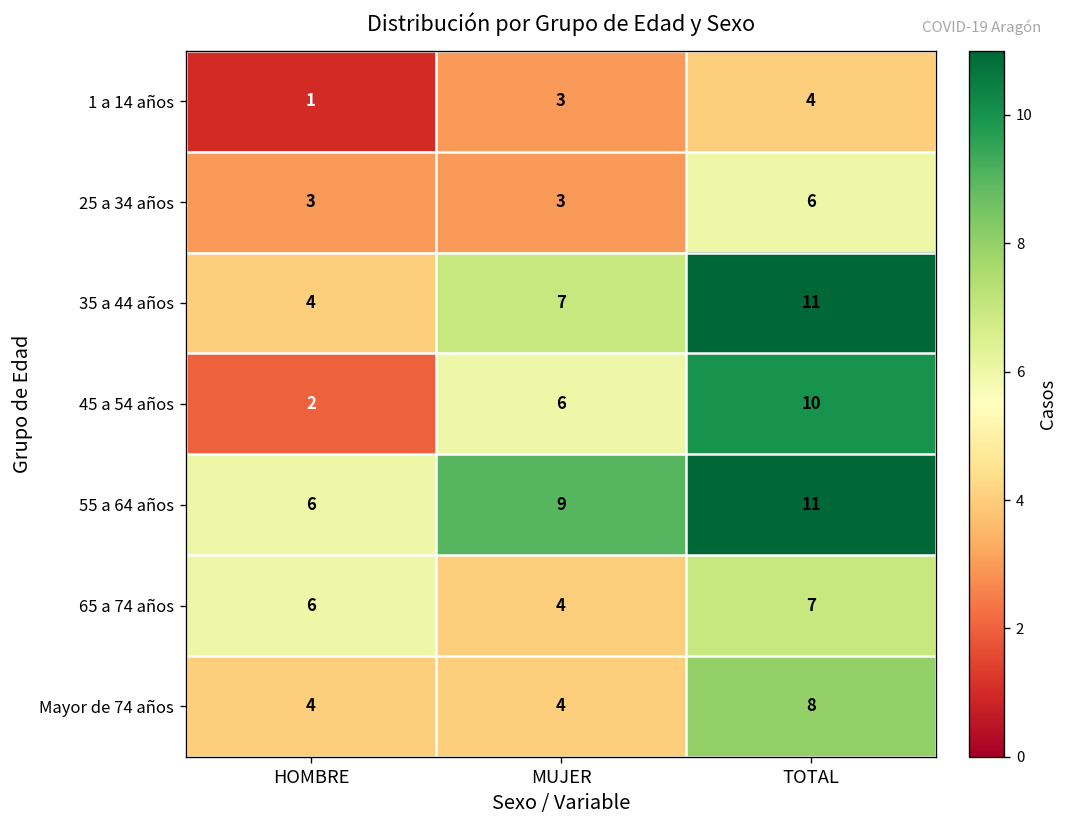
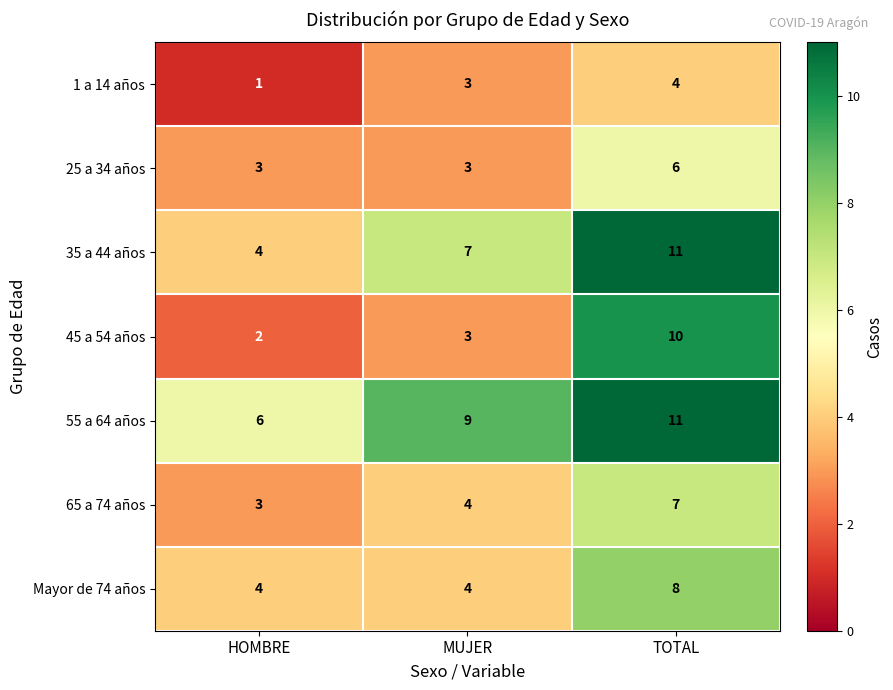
  {
    "1 a 14 años": {
      "HOMBRE": 1,
      "MUJER": 3,
      "TOTAL": 4
    },
    "25 a 34 años": {
      "HOMBRE": 3,
      "MUJER": 3,
      "TOTAL": 6
    },
    "35 a 44 años": {
      "HOMBRE": 4,
      "MUJER": 7,
      "TOTAL": 11
    },
    "45 a 54 años": {
      "HOMBRE": 2,
-     "MUJER": 6,
+     "MUJER": 3,
      "TOTAL": 10
    },
    "55 a 64 años": {
      "HOMBRE": 6,
      "MUJER": 9,
      "TOTAL": 11
    },
    "65 a 74 años": {
-     "HOMBRE": 6,
+     "HOMBRE": 3,
      "MUJER": 4,
      "TOTAL": 7
    },
    "Mayor de 74 años": {
      "HOMBRE": 4,
      "MUJER": 4,
      "TOTAL": 8
    }
  }
